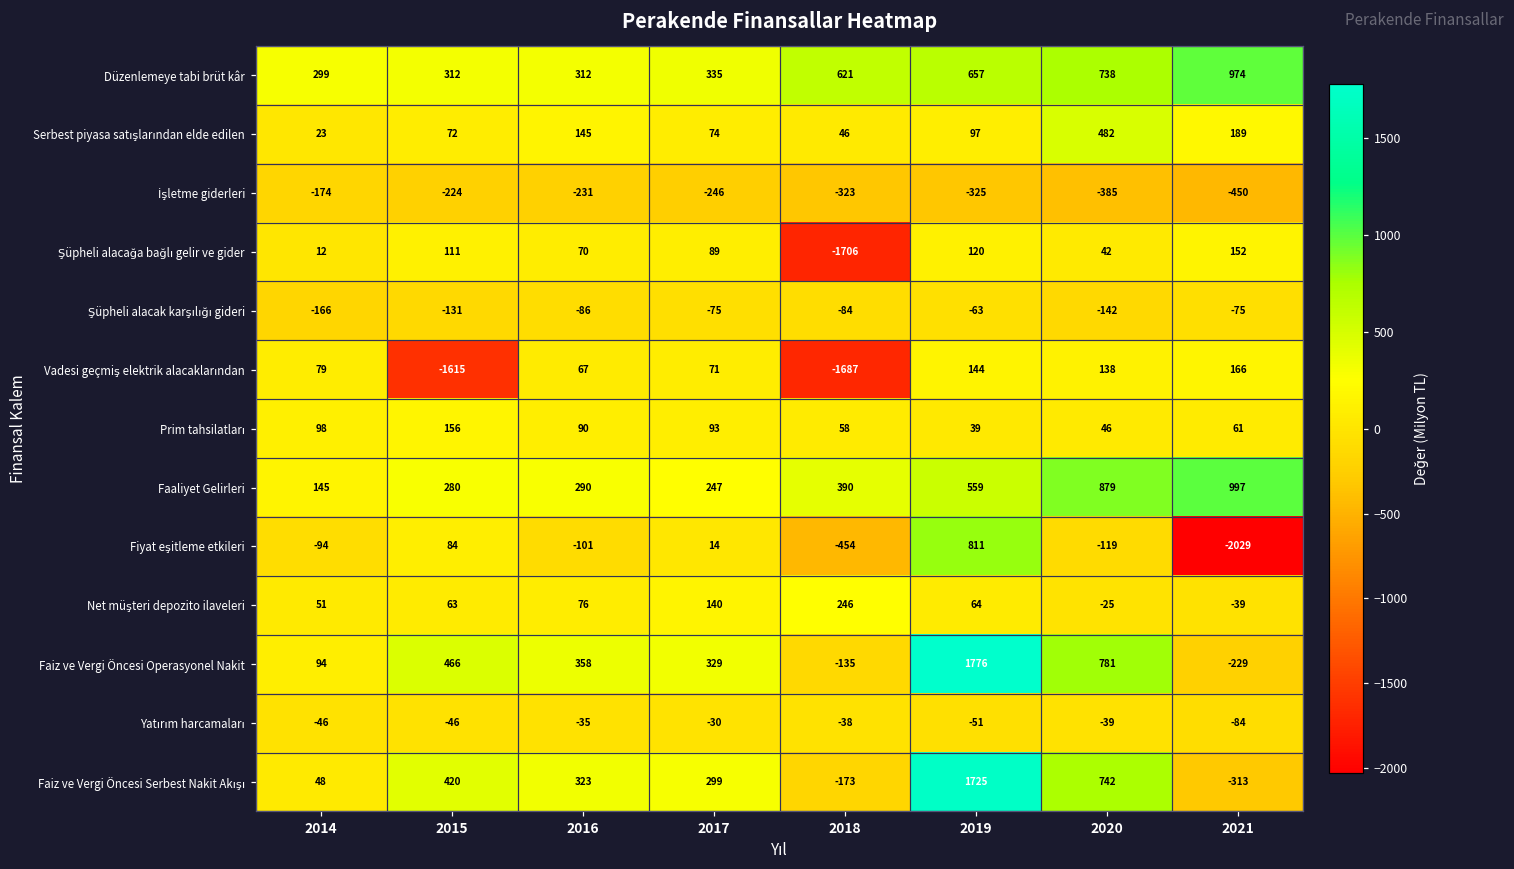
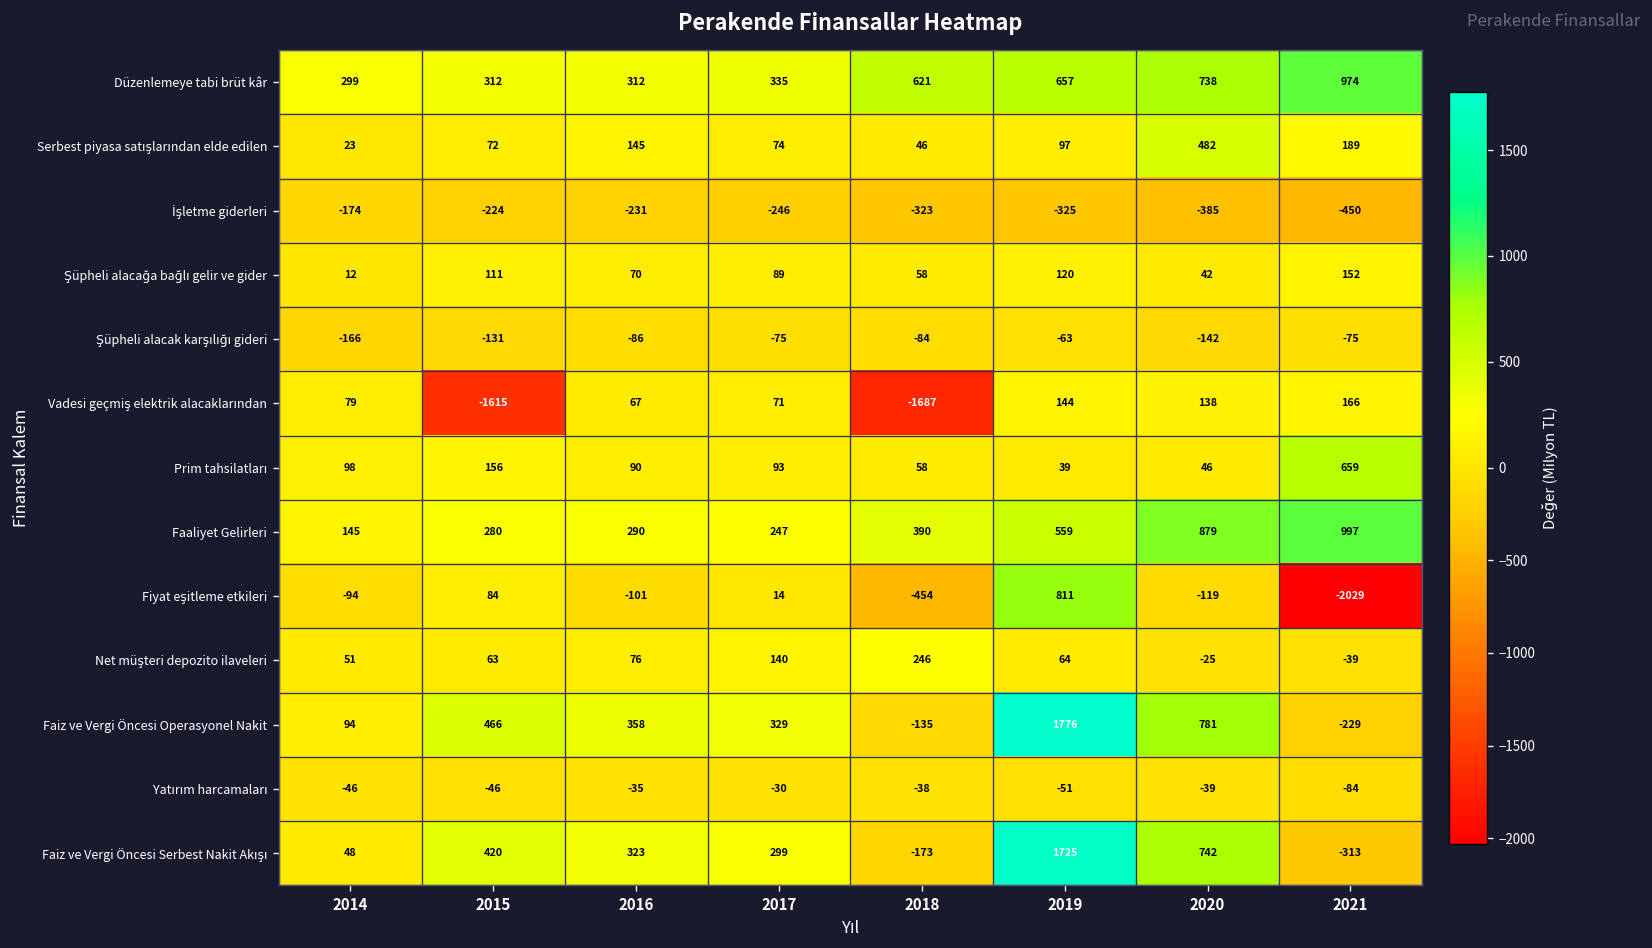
  {
    "Düzenlemeye tabi brüt kâr": {
      "2014": 299,
      "2015": 312,
      "2016": 312,
      "2017": 335,
      "2018": 621,
      "2019": 657,
      "2020": 738,
      "2021": 974
    },
    "Serbest piyasa satışlarından elde edilen": {
      "2014": 23,
      "2015": 72,
      "2016": 145,
      "2017": 74,
      "2018": 46,
      "2019": 97,
      "2020": 482,
      "2021": 189
    },
    "İşletme giderleri": {
      "2014": -174,
      "2015": -224,
      "2016": -231,
      "2017": -246,
      "2018": -323,
      "2019": -325,
      "2020": -385,
      "2021": -450
    },
    "Şüpheli alacağa bağlı gelir ve gider": {
      "2014": 12,
      "2015": 111,
      "2016": 70,
      "2017": 89,
-     "2018": -1706,
+     "2018": 58,
      "2019": 120,
      "2020": 42,
      "2021": 152
    },
    "Şüpheli alacak karşılığı gideri": {
      "2014": -166,
      "2015": -131,
      "2016": -86,
      "2017": -75,
      "2018": -84,
      "2019": -63,
      "2020": -142,
      "2021": -75
    },
    "Vadesi geçmiş elektrik alacaklarından": {
      "2014": 79,
      "2015": -1615,
      "2016": 67,
      "2017": 71,
      "2018": -1687,
      "2019": 144,
      "2020": 138,
      "2021": 166
    },
    "Prim tahsilatları": {
      "2014": 98,
      "2015": 156,
      "2016": 90,
      "2017": 93,
      "2018": 58,
      "2019": 39,
      "2020": 46,
-     "2021": 61
+     "2021": 659
    },
    "Faaliyet Gelirleri": {
      "2014": 145,
      "2015": 280,
      "2016": 290,
      "2017": 247,
      "2018": 390,
      "2019": 559,
      "2020": 879,
      "2021": 997
    },
    "Fiyat eşitleme etkileri": {
      "2014": -94,
      "2015": 84,
      "2016": -101,
      "2017": 14,
      "2018": -454,
      "2019": 811,
      "2020": -119,
      "2021": -2029
    },
    "Net müşteri depozito ilaveleri": {
      "2014": 51,
      "2015": 63,
      "2016": 76,
      "2017": 140,
      "2018": 246,
      "2019": 64,
      "2020": -25,
      "2021": -39
    },
    "Faiz ve Vergi Öncesi Operasyonel Nakit": {
      "2014": 94,
      "2015": 466,
      "2016": 358,
      "2017": 329,
      "2018": -135,
      "2019": 1776,
      "2020": 781,
      "2021": -229
    },
    "Yatırım harcamaları": {
      "2014": -46,
      "2015": -46,
      "2016": -35,
      "2017": -30,
      "2018": -38,
      "2019": -51,
      "2020": -39,
      "2021": -84
    },
    "Faiz ve Vergi Öncesi Serbest Nakit Akışı": {
      "2014": 48,
      "2015": 420,
      "2016": 323,
      "2017": 299,
      "2018": -173,
      "2019": 1725,
      "2020": 742,
      "2021": -313
    }
  }
